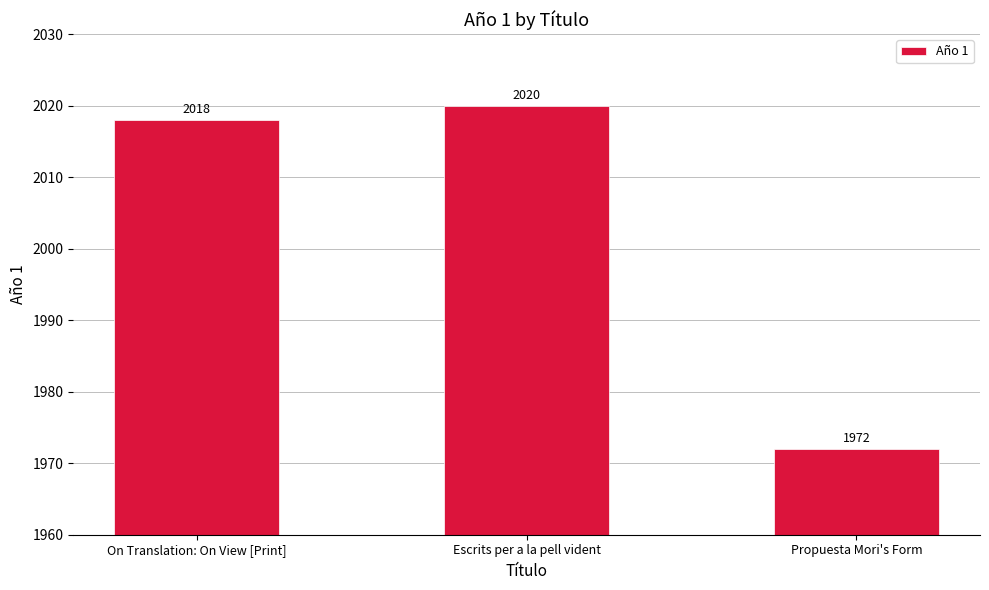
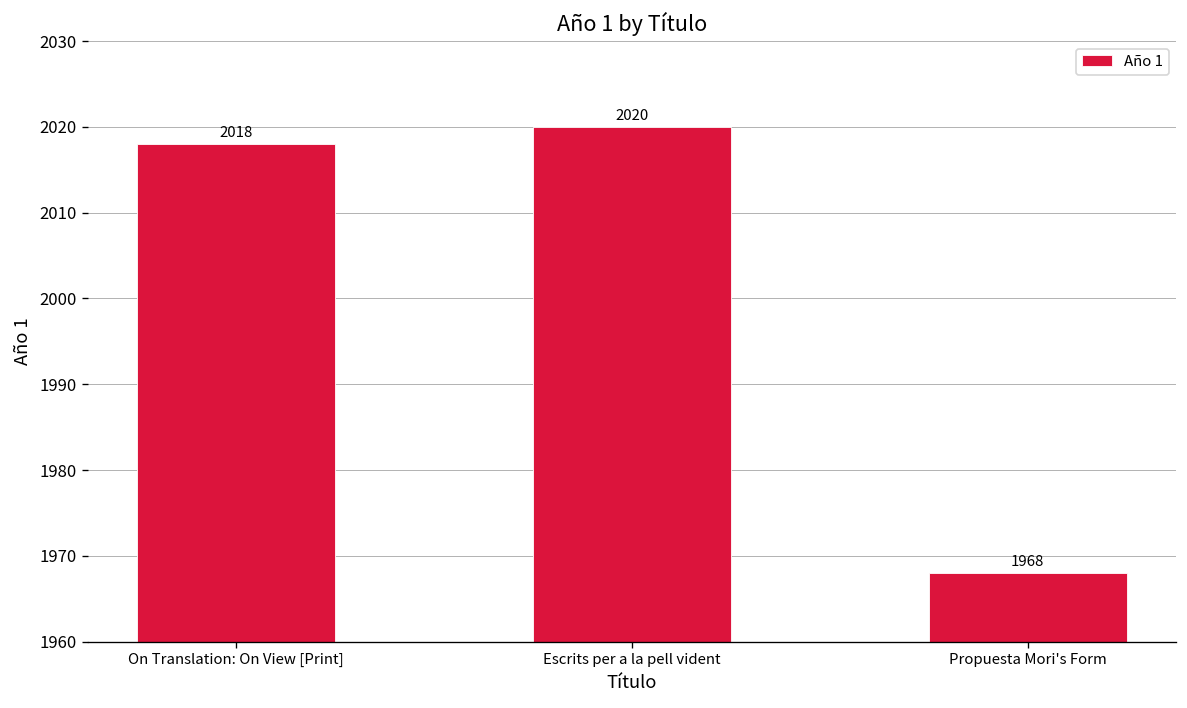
  {
    "On Translation: On View [Print]": 2018,
    "Escrits per a la pell vident": 2020,
-   "Propuesta Mori's Form": 1972
+   "Propuesta Mori's Form": 1968
  }
